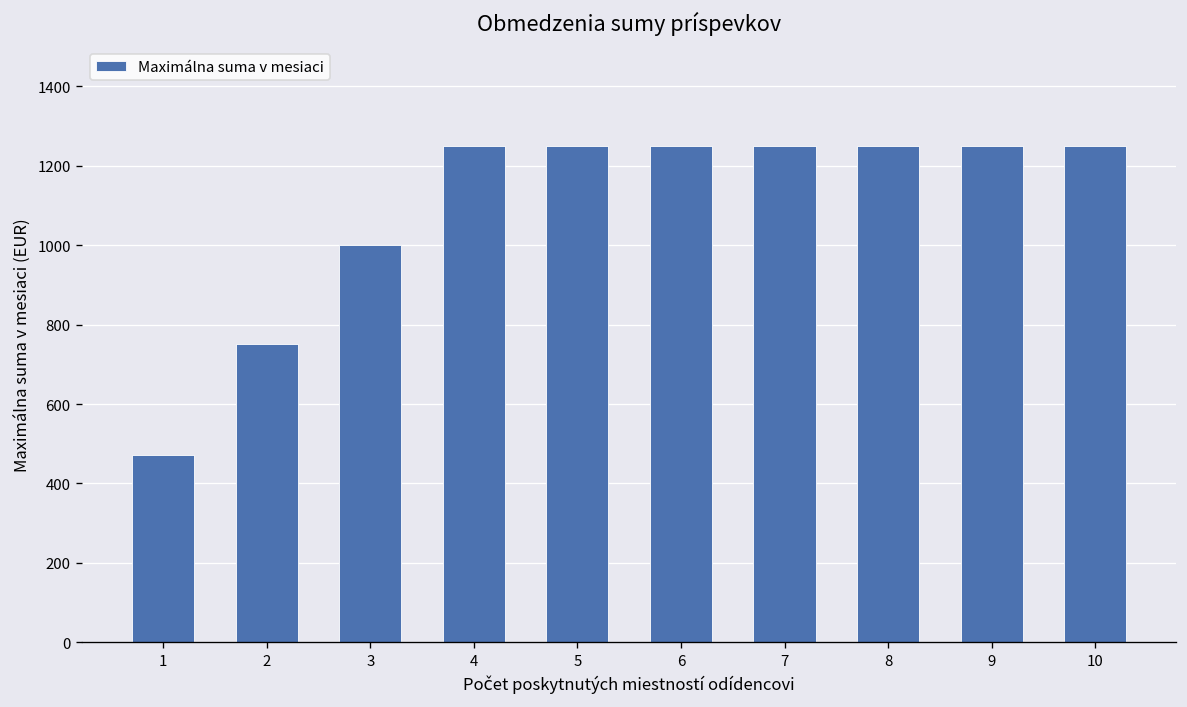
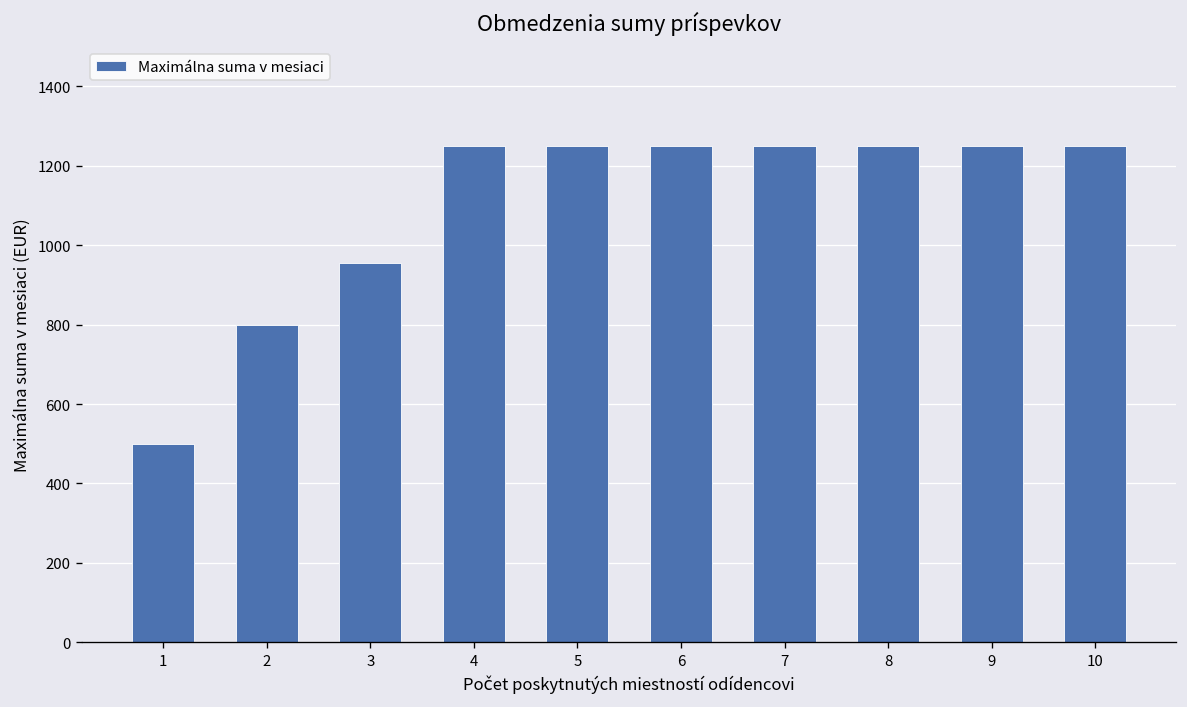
  {
-   "1": 470,
-   "2": 750,
-   "3": 1000,
+   "1": 500,
+   "2": 800,
+   "3": 950,
    "4": 1250,
    "5": 1250,
    "6": 1250,
    "7": 1250,
    "8": 1250,
    "9": 1250,
    "10": 1250
  }
